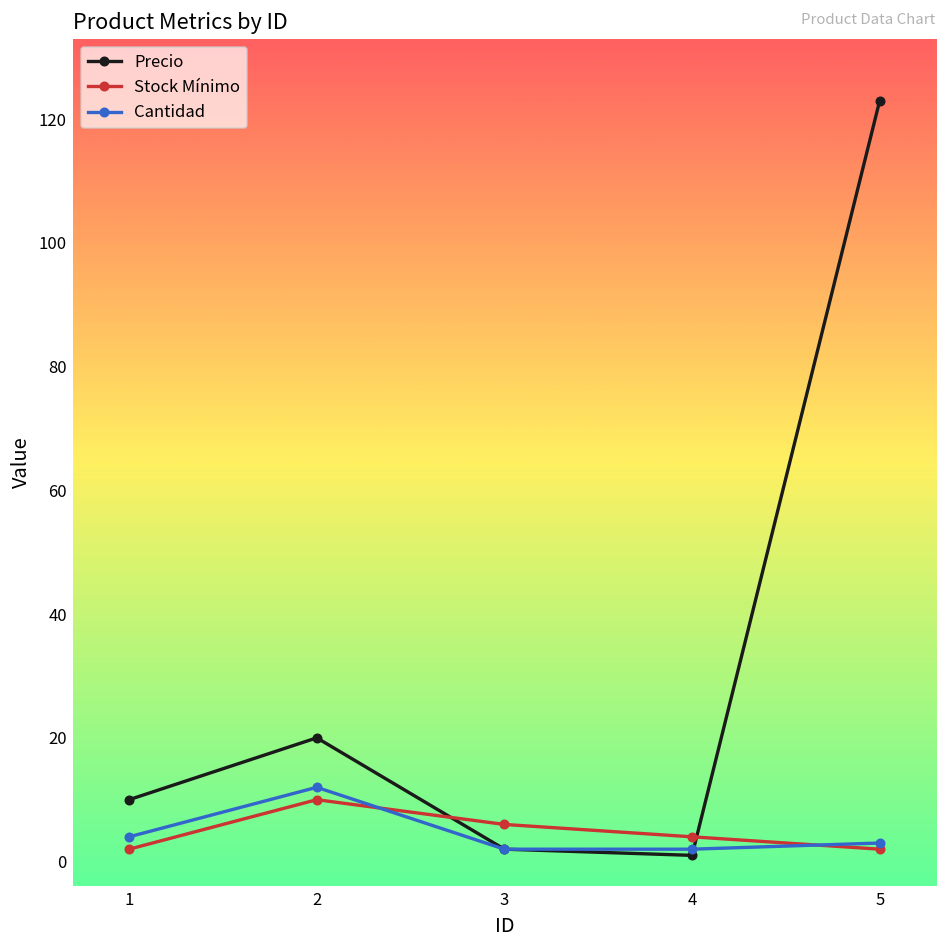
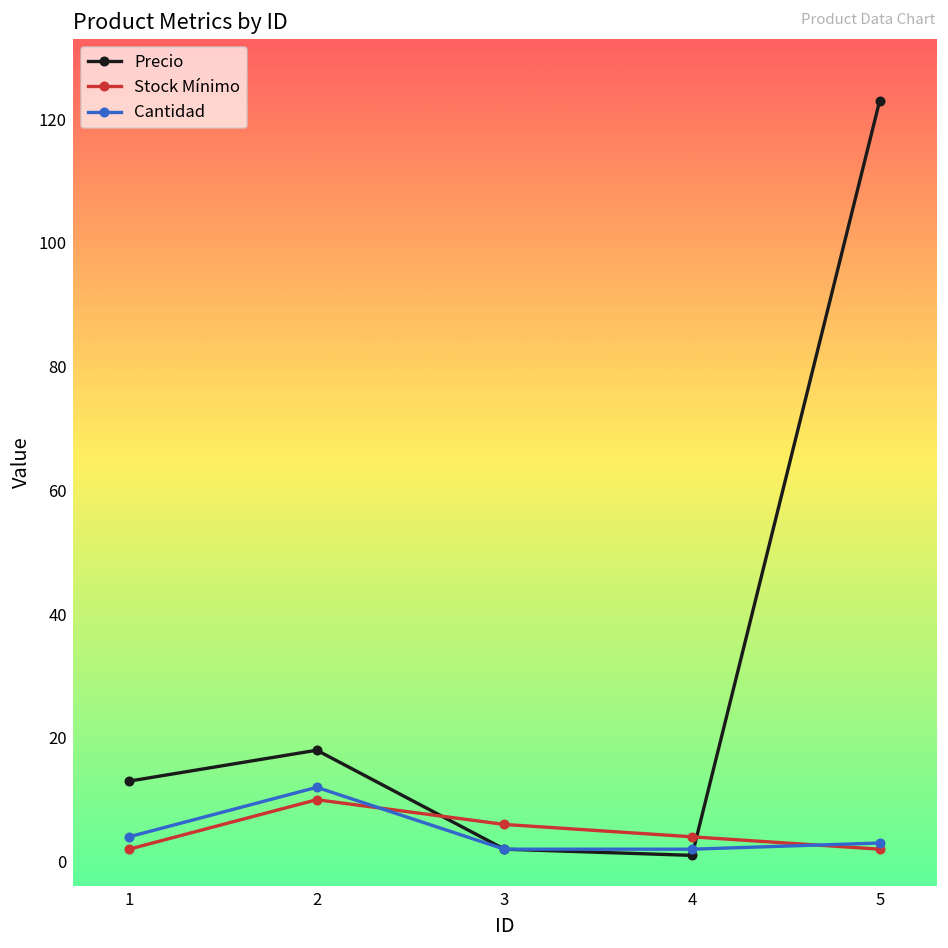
  {
    "Precio": {
-     "1": 10,
-     "2": 20,
+     "1": 13,
+     "2": 18,
      "4": 1,
      "5": 123
    },
    "Stock Mínimo": {
      "1": 2,
      "2": 10,
      "3": 6,
      "4": 4,
      "5": 2
    },
    "Cantidad": {
      "1": 4,
      "2": 12,
      "4": 2,
      "5": 3
    }
  }
